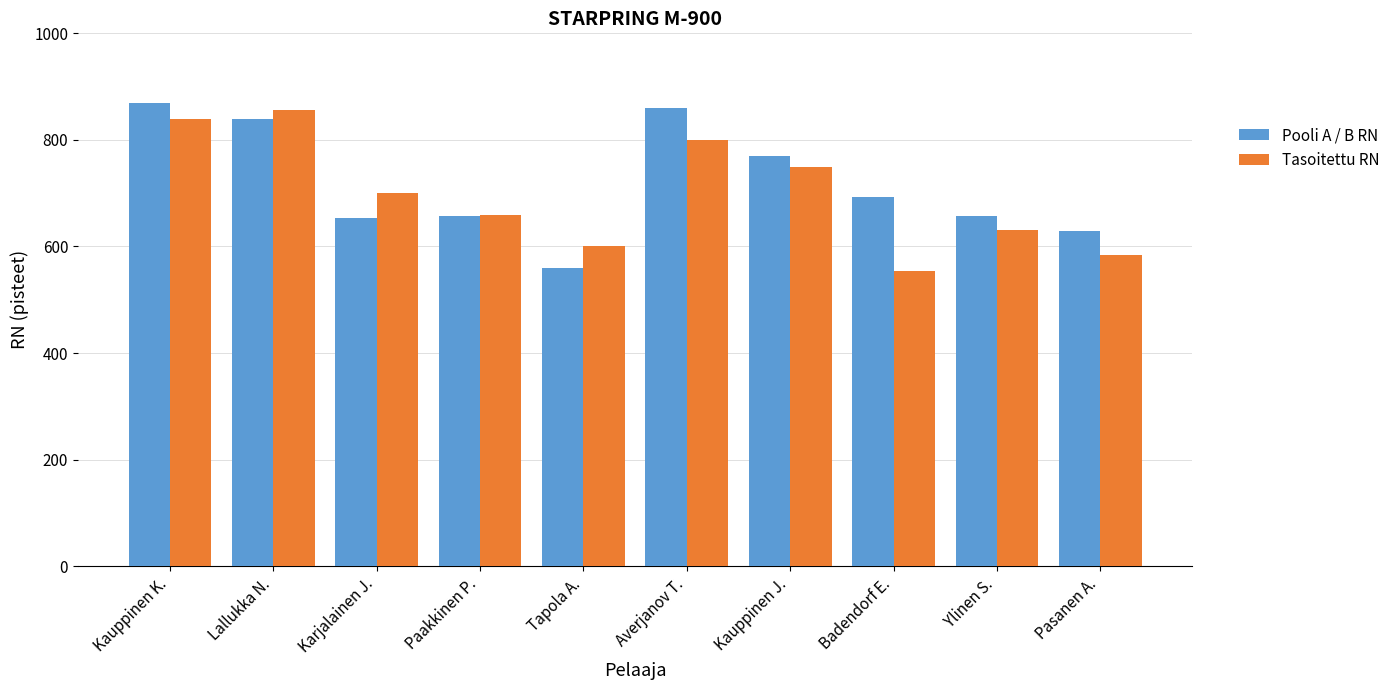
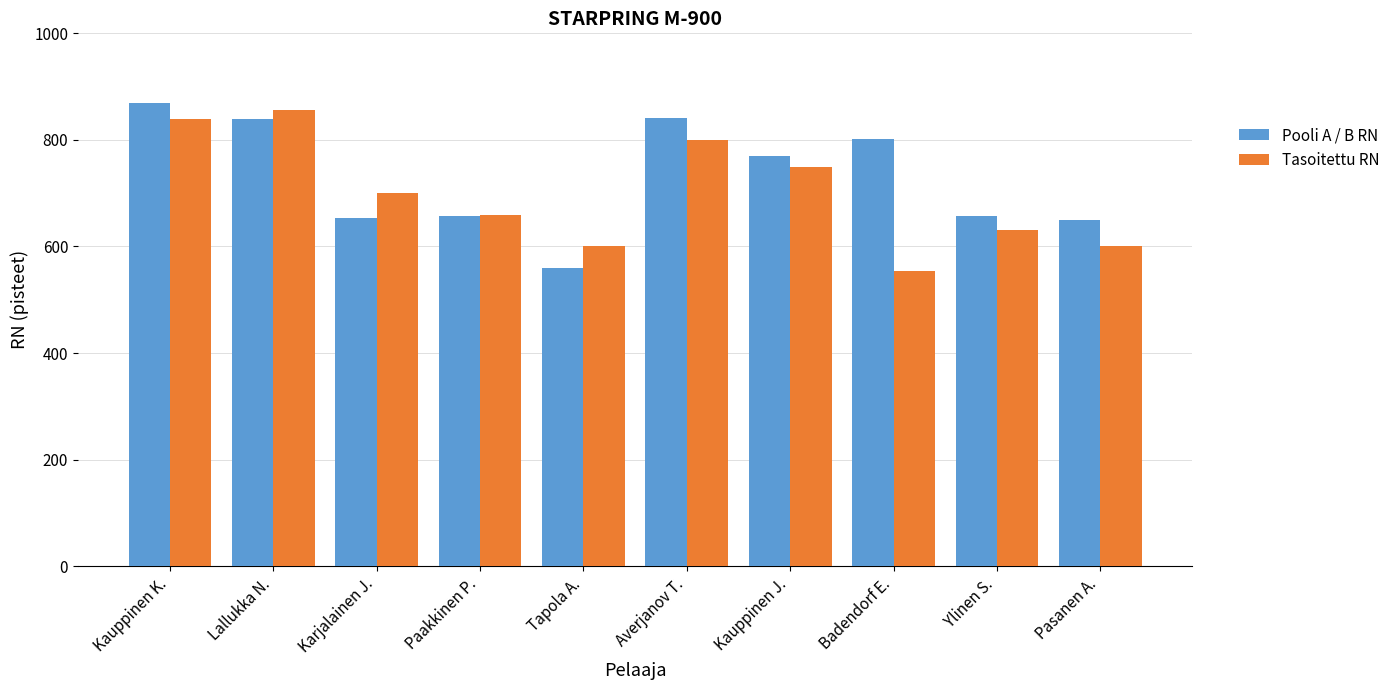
  {
    "Pooli A / B RN": {
      "Kauppinen K.": 870,
      "Lallukka N.": 840,
      "Karjalainen J.": 650,
      "Paakkinen P.": 660,
      "Tapola A.": 560,
-     "Averjanov T.": 860,
+     "Averjanov T.": 840,
      "Kauppinen J.": 770,
-     "Badendorf E.": 690,
+     "Badendorf E.": 800,
      "Ylinen S.": 660,
-     "Pasanen A.": 630
+     "Pasanen A.": 650
    },
    "Tasoitettu RN": {
      "Kauppinen K.": 840,
      "Lallukka N.": 860,
      "Karjalainen J.": 700,
      "Paakkinen P.": 660,
      "Tapola A.": 600,
      "Averjanov T.": 800,
      "Kauppinen J.": 750,
      "Badendorf E.": 550,
      "Ylinen S.": 630,
-     "Pasanen A.": 580
+     "Pasanen A.": 600
    }
  }
